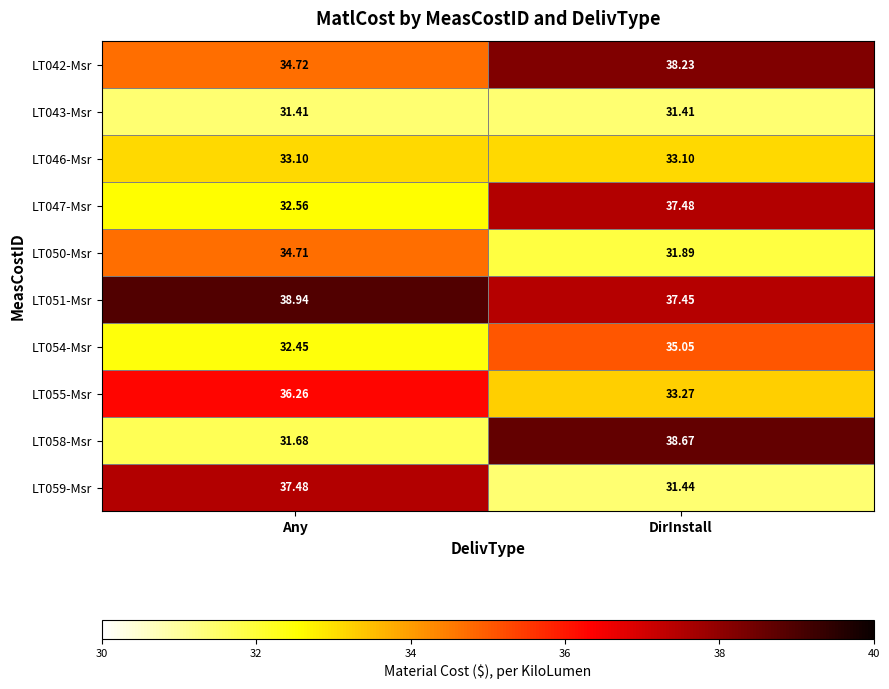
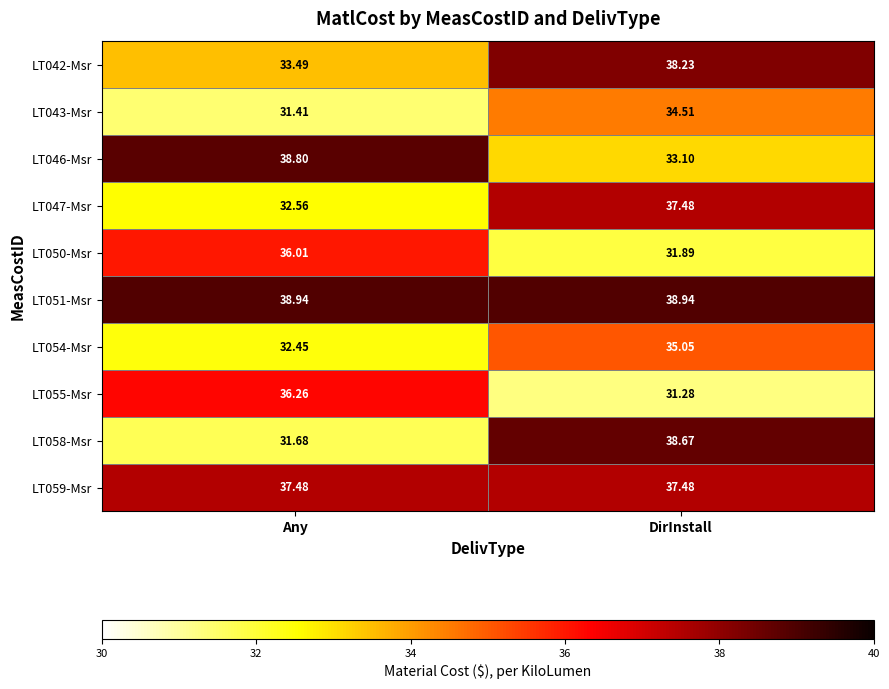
  {
    "LT042-Msr": {
-     "Any": 34.72,
+     "Any": 33.49,
      "DirInstall": 38.23
    },
    "LT043-Msr": {
      "Any": 31.41,
-     "DirInstall": 31.41
+     "DirInstall": 34.51
    },
    "LT046-Msr": {
-     "Any": 33.10,
+     "Any": 38.80,
      "DirInstall": 33.10
    },
    "LT047-Msr": {
      "Any": 32.56,
      "DirInstall": 37.48
    },
    "LT050-Msr": {
-     "Any": 34.71,
+     "Any": 36.01,
      "DirInstall": 31.89
    },
    "LT051-Msr": {
      "Any": 38.94,
-     "DirInstall": 37.45
+     "DirInstall": 38.94
    },
    "LT054-Msr": {
      "Any": 32.45,
      "DirInstall": 35.05
    },
    "LT055-Msr": {
      "Any": 36.26,
-     "DirInstall": 33.27
+     "DirInstall": 31.28
    },
    "LT058-Msr": {
      "Any": 31.68,
      "DirInstall": 38.67
    },
    "LT059-Msr": {
      "Any": 37.48,
-     "DirInstall": 31.44
+     "DirInstall": 37.48
    }
  }
